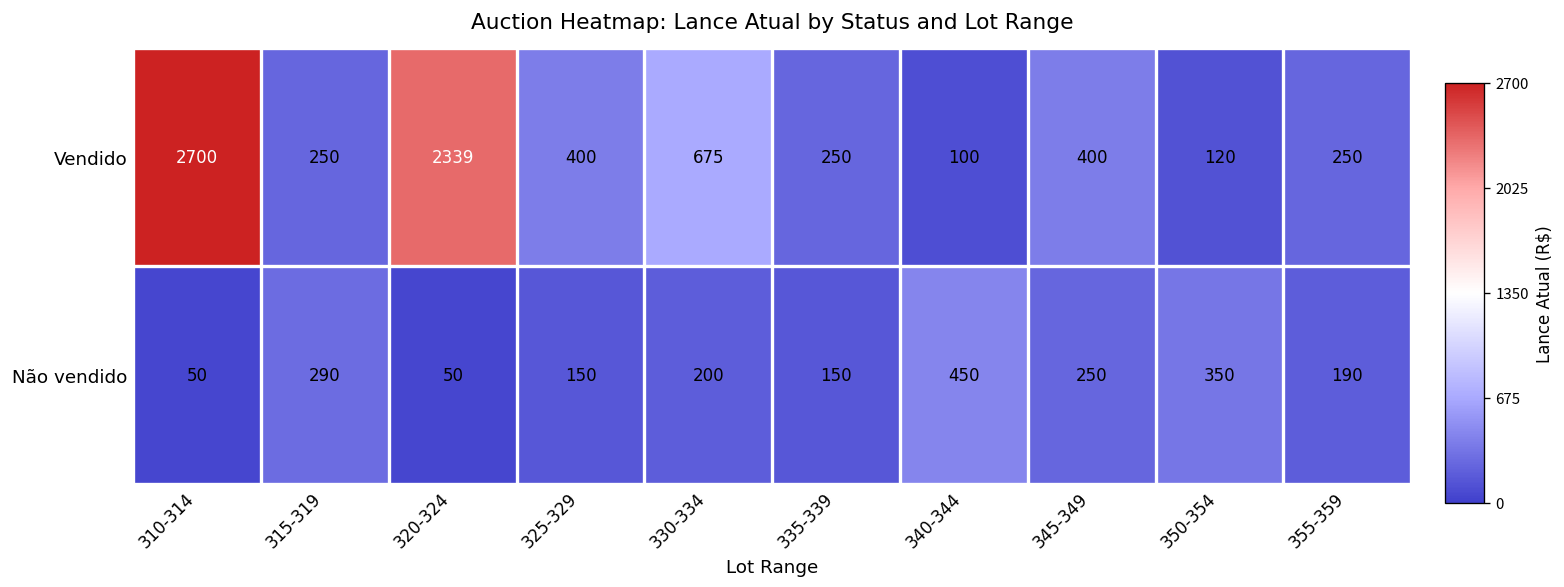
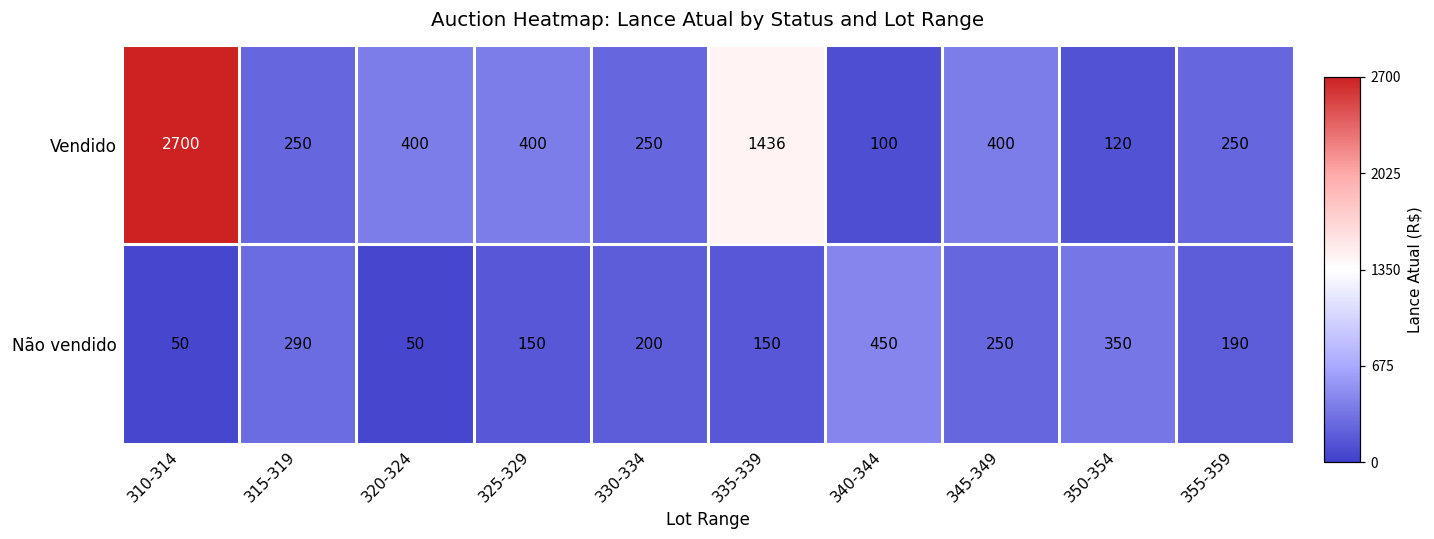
  {
    "Vendido": {
      "310-314": 2700,
      "315-319": 250,
-     "320-324": 2339,
+     "320-324": 400,
      "325-329": 400,
-     "330-334": 675,
-     "335-339": 250,
+     "330-334": 250,
+     "335-339": 1436,
      "340-344": 100,
      "345-349": 400,
      "350-354": 120,
      "355-359": 250
    },
    "Não vendido": {
      "310-314": 50,
      "315-319": 290,
      "320-324": 50,
      "325-329": 150,
      "330-334": 200,
      "335-339": 150,
      "340-344": 450,
      "345-349": 250,
      "350-354": 350,
      "355-359": 190
    }
  }
